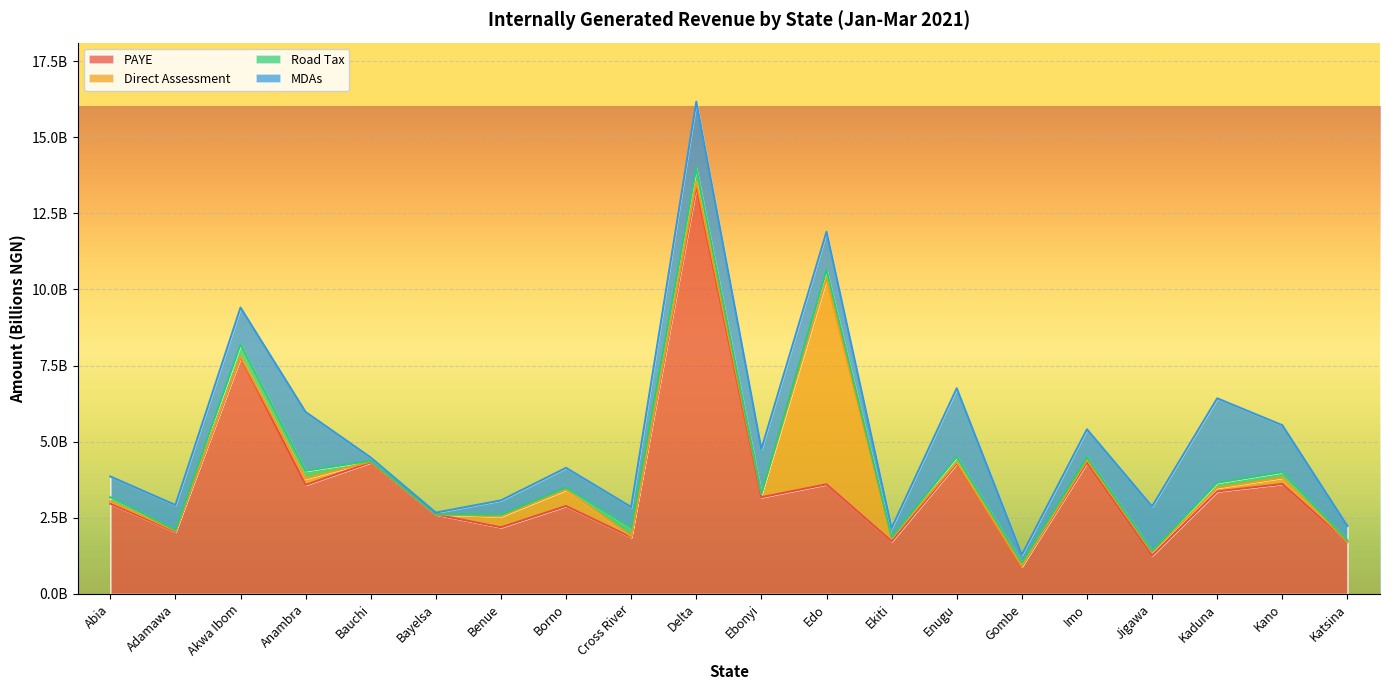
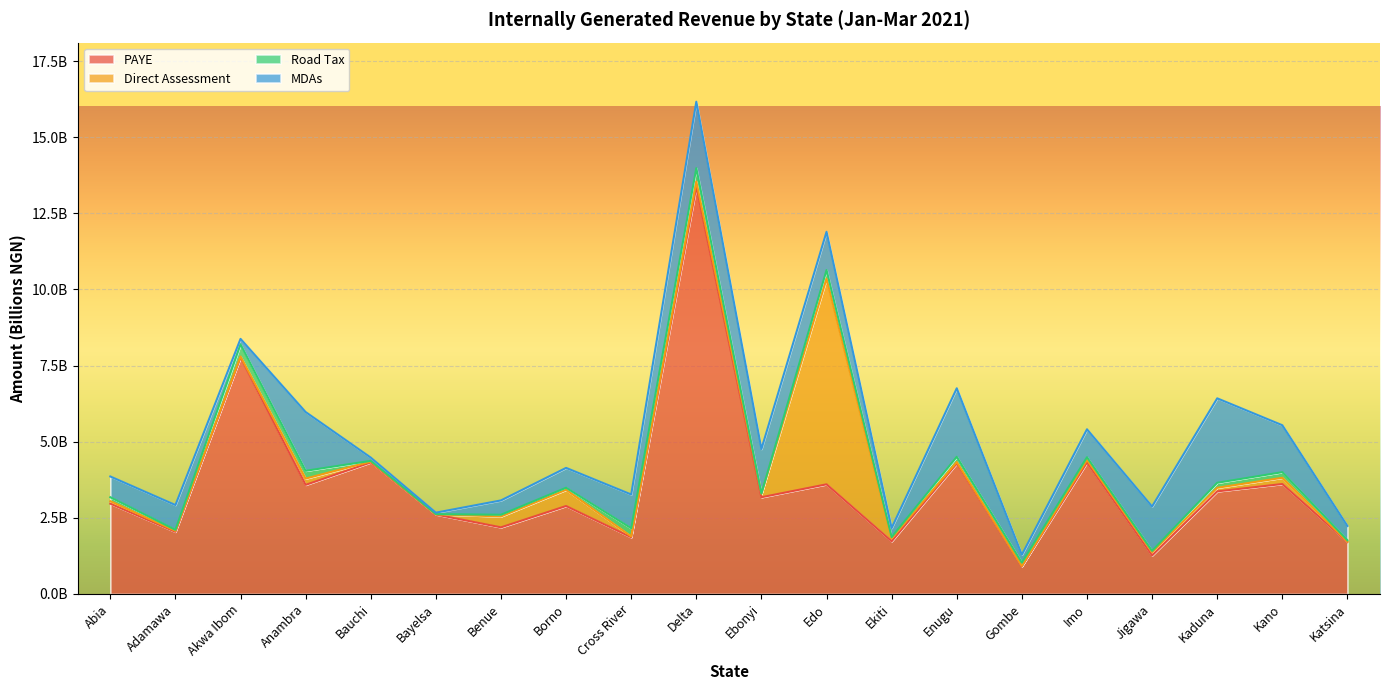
  {
    "PAYE": {
      "Anambra": 3600000000,
      "Benue": 2200000000,
      "Borno": 2900000000,
      "Delta": 13400000000,
      "Ebonyi": 3200000000,
      "Edo": 3600000000,
      "Ekiti": 1700000000,
      "Jigawa": 1300000000,
      "Kaduna": 3400000000,
      "Kano": 3600000000
    },
    "Direct Assessment": {
      "Anambra": 200000000,
      "Delta": 200000000,
      "Edo": 6800000000,
      "Kaduna": 100000000,
      "Kano": 200000000
    },
    "Road Tax": {
      "Abia": 100000000,
      "Akwa Ibom": 400000000,
      "Anambra": 300000000,
      "Cross River": 300000000,
      "Delta": 400000000,
      "Edo": 300000000,
      "Enugu": 200000000,
      "Gombe": 100000000,
      "Imo": 100000000,
      "Kaduna": 200000000,
      "Kano": 200000000
    },
    "MDAs": {
      "Abia": 700000000,
      "Adamawa": 800000000,
-     "Akwa Ibom": 1200000000,
+     "Akwa Ibom": 200000000,
      "Anambra": 1900000000,
      "Bauchi": 100000000,
      "Benue": 500000000,
      "Borno": 700000000,
-     "Cross River": 700000000,
+     "Cross River": 1100000000,
      "Delta": 2200000000,
      "Ebonyi": 1500000000,
      "Edo": 1300000000,
      "Ekiti": 300000000,
      "Enugu": 2300000000,
      "Gombe": 300000000,
      "Imo": 900000000,
      "Jigawa": 1500000000,
      "Kaduna": 2800000000,
      "Kano": 1500000000,
      "Katsina": 500000000
    }
  }
